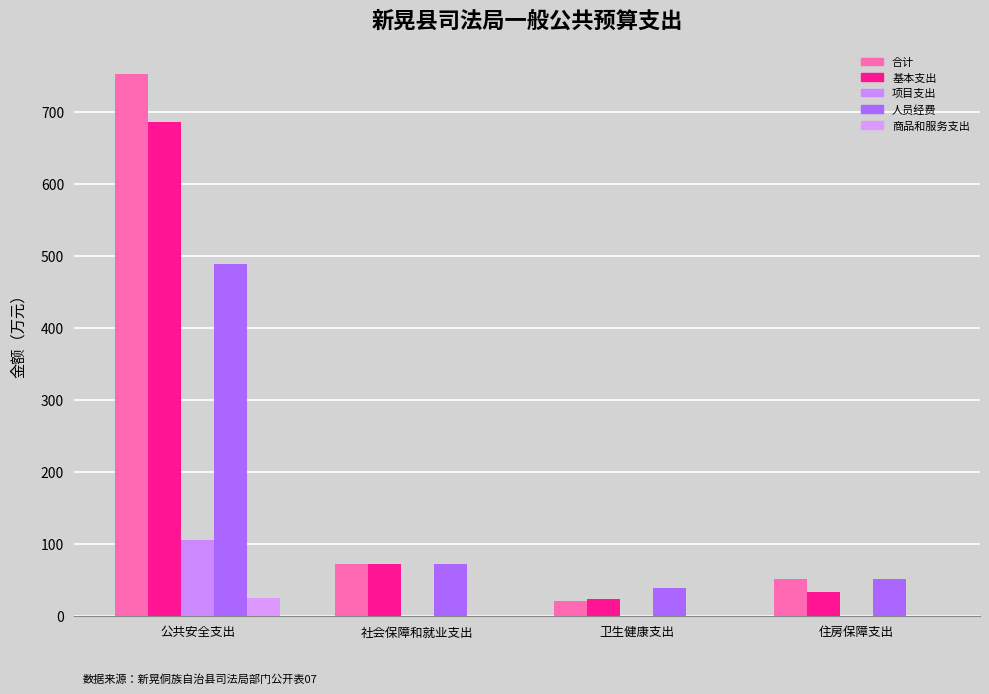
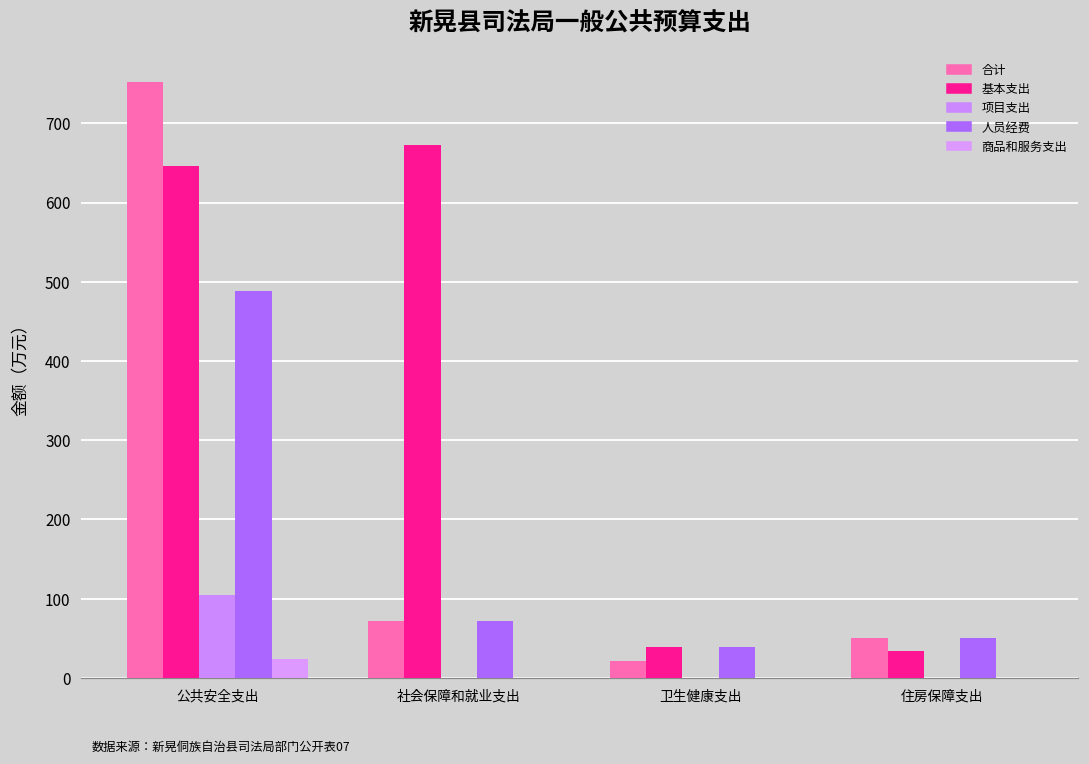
  {
    "合计": {
      "公共安全支出": 750,
      "社会保障和就业支出": 70,
      "卫生健康支出": 20,
      "住房保障支出": 50
    },
    "基本支出": {
-     "公共安全支出": 690,
-     "社会保障和就业支出": 70,
-     "卫生健康支出": 20,
+     "公共安全支出": 650,
+     "社会保障和就业支出": 670,
+     "卫生健康支出": 40,
      "住房保障支出": 30
    }
  }
